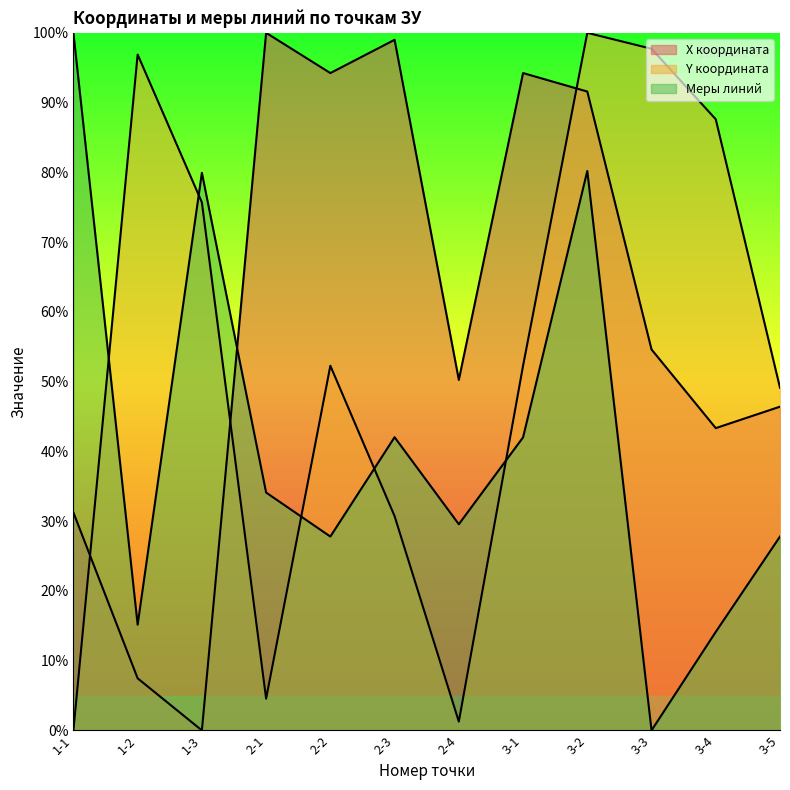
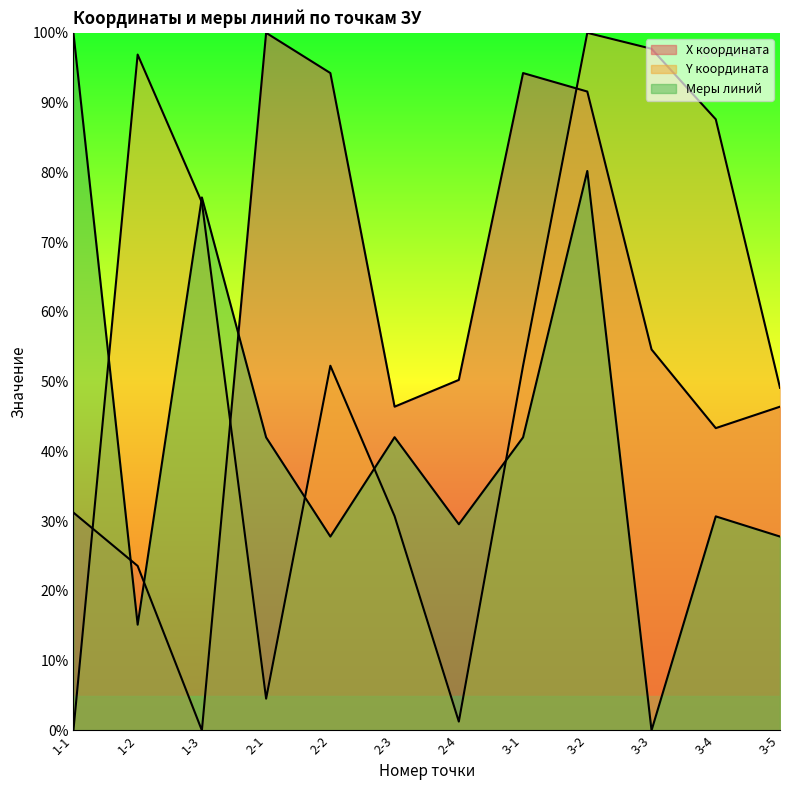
  {
    "X координата": {
      "1-1": "31%",
-     "1-2": "7%",
+     "1-2": "24%",
      "2-1": "100%",
      "2-2": "94%",
-     "2-3": "99%",
+     "2-3": "46%",
      "2-4": "50%",
      "3-1": "94%",
      "3-2": "92%",
      "3-3": "55%",
      "3-4": "43%",
      "3-5": "46%"
    },
    "Y координата": {
      "1-2": "97%",
      "1-3": "76%",
      "2-2": "52%",
      "2-3": "31%",
      "3-1": "52%",
      "3-2": "100%",
      "3-4": "88%",
      "3-5": "49%"
    },
    "Меры линий": {
      "1-1": "100%",
      "1-2": "15%",
-     "1-3": "80%",
-     "2-1": "34%",
+     "1-3": "76%",
+     "2-1": "42%",
      "2-2": "28%",
      "2-3": "42%",
      "2-4": "30%",
      "3-1": "42%",
      "3-2": "80%",
-     "3-4": "14%",
+     "3-4": "31%",
      "3-5": "28%"
    }
  }
